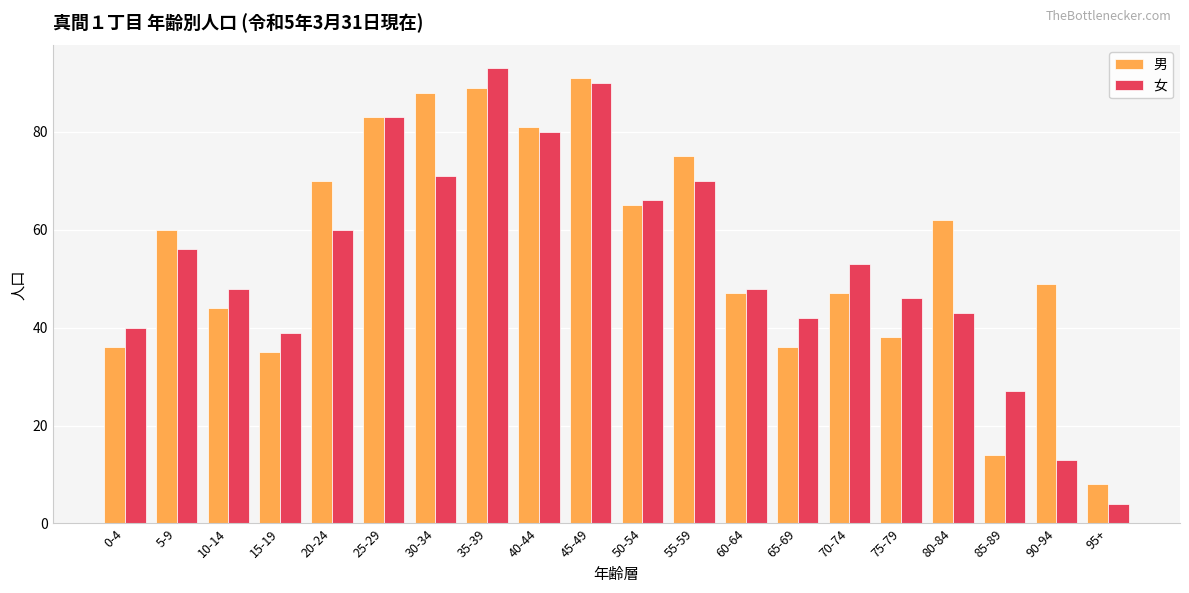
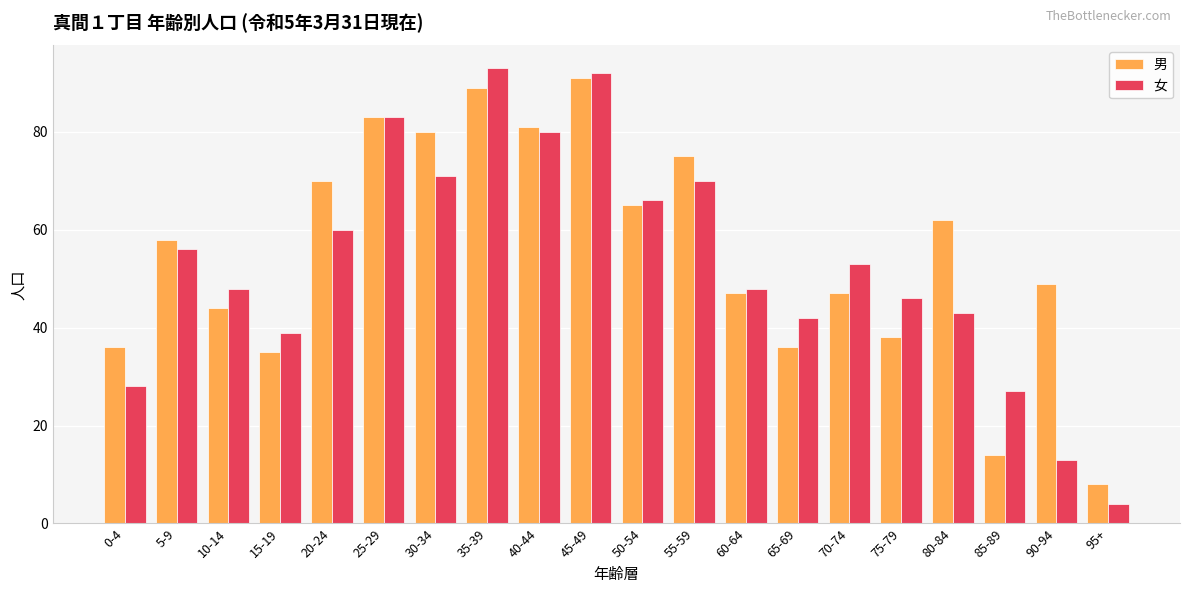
  {
    "男": {
      "0-4": 36,
-     "5-9": 60,
+     "5-9": 58,
      "10-14": 44,
      "15-19": 35,
      "20-24": 70,
      "25-29": 83,
-     "30-34": 88,
+     "30-34": 80,
      "35-39": 89,
      "40-44": 81,
      "45-49": 91,
      "50-54": 65,
      "55-59": 75,
      "60-64": 47,
      "65-69": 36,
      "70-74": 47,
      "75-79": 38,
      "80-84": 62,
      "85-89": 14,
      "90-94": 49,
      "95+": 8
    },
    "女": {
-     "0-4": 40,
+     "0-4": 28,
      "5-9": 56,
      "10-14": 48,
      "15-19": 39,
      "20-24": 60,
      "25-29": 83,
      "30-34": 71,
      "35-39": 93,
      "40-44": 80,
-     "45-49": 90,
+     "45-49": 92,
      "50-54": 66,
      "55-59": 70,
      "60-64": 48,
      "65-69": 42,
      "70-74": 53,
      "75-79": 46,
      "80-84": 43,
      "85-89": 27,
      "90-94": 13,
      "95+": 4
    }
  }
